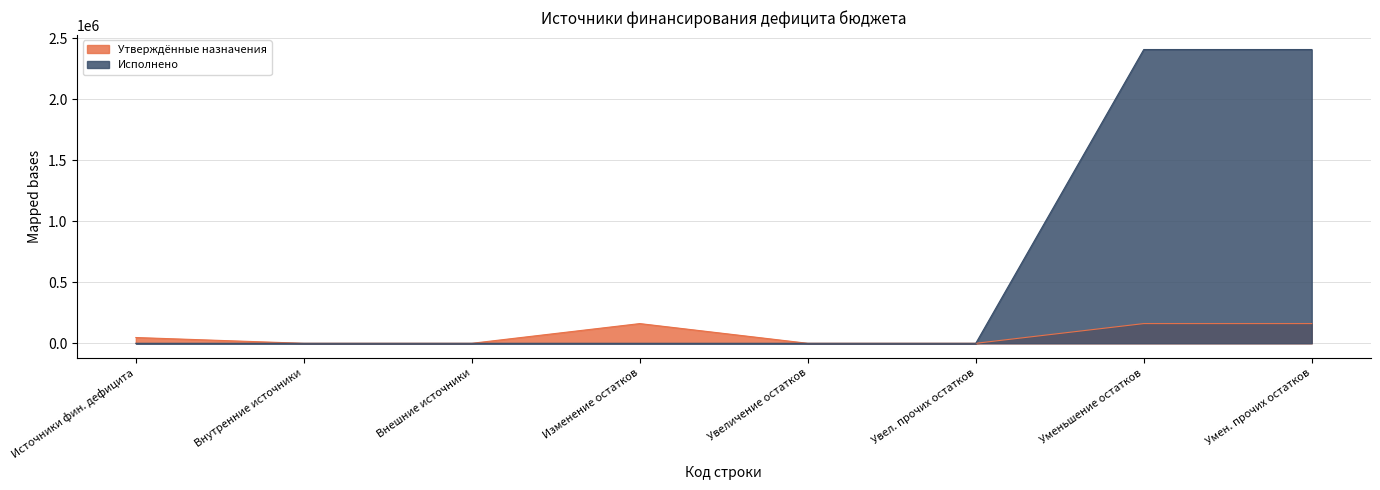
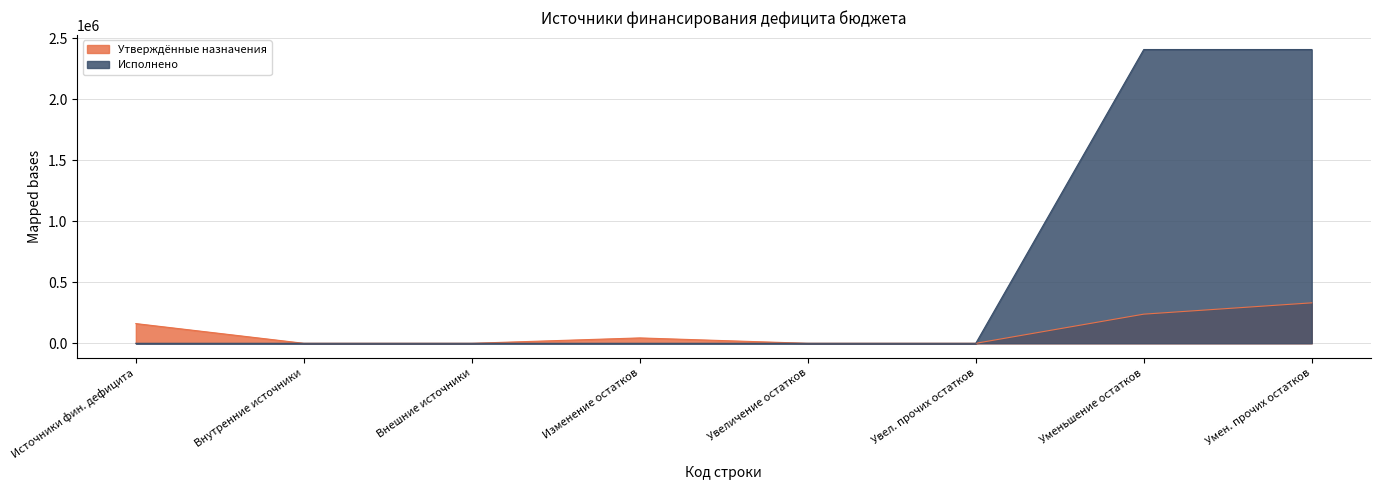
  {
    "Утверждённые назначения": {
-     "Источники фин. дефицита": 50000,
-     "Изменение остатков": 160000,
-     "Уменьшение остатков": 160000,
-     "Умен. прочих остатков": 160000
+     "Источники фин. дефицита": 160000,
+     "Изменение остатков": 40000,
+     "Уменьшение остатков": 240000,
+     "Умен. прочих остатков": 330000
    },
    "Исполнено": {
      "Источники фин. дефицита": 0,
      "Изменение остатков": 0,
      "Уменьшение остатков": 2410000,
      "Умен. прочих остатков": 2410000
    }
  }
